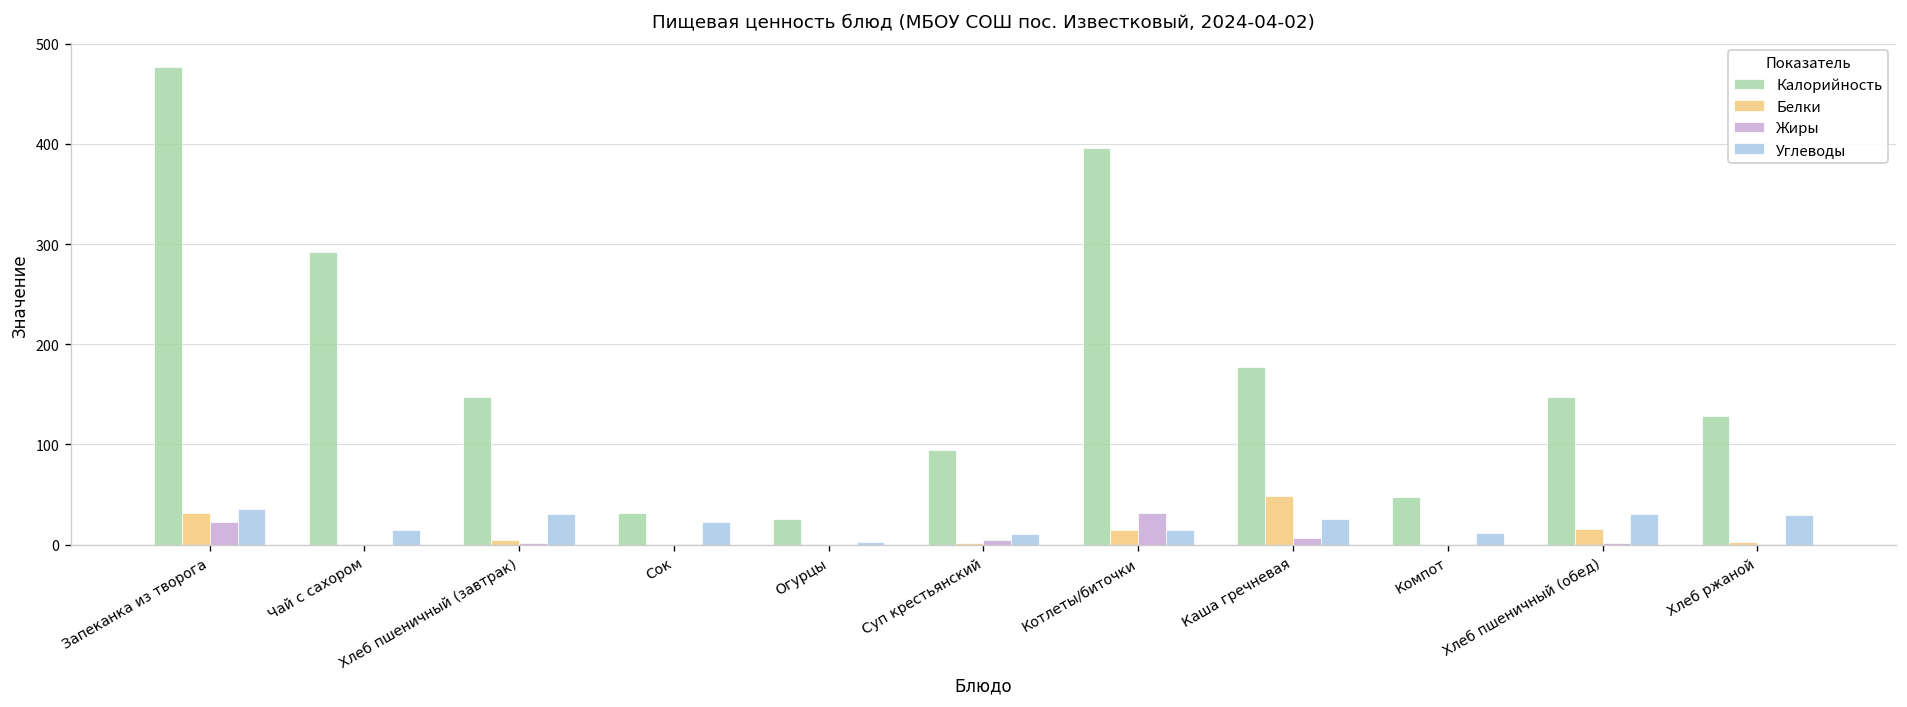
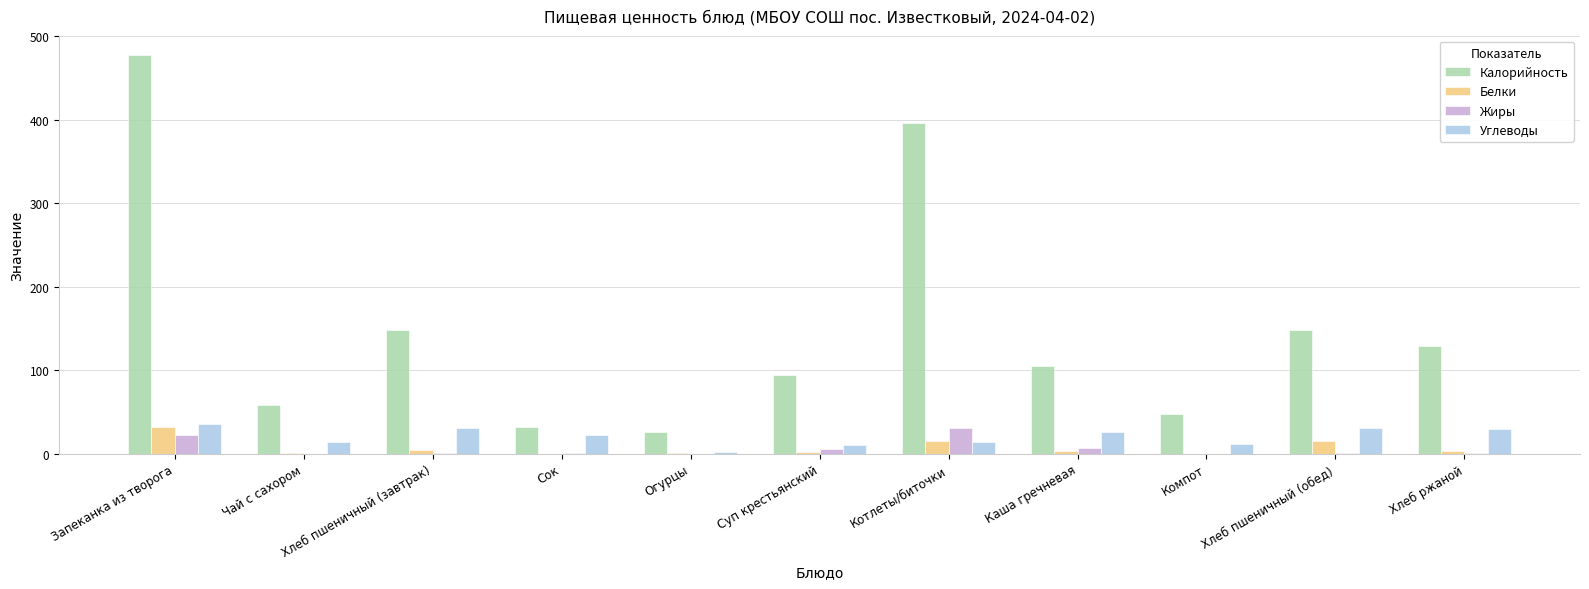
  {
    "Калорийность": {
      "Запеканка из творога": 480,
-     "Чай с сахором": 290,
+     "Чай с сахором": 60,
      "Хлеб пшеничный (завтрак)": 150,
      "Сок": 30,
      "Огурцы": 30,
      "Суп крестьянский": 90,
      "Котлеты/биточки": 400,
-     "Каша гречневая": 180,
+     "Каша гречневая": 110,
      "Компот": 50,
      "Хлеб пшеничный (обед)": 150,
      "Хлеб ржаной": 130
    },
    "Белки": {
      "Запеканка из творога": 30,
      "Хлеб пшеничный (завтрак)": 0,
      "Сок": 0,
      "Котлеты/биточки": 10,
-     "Каша гречневая": 50,
+     "Каша гречневая": 0,
      "Хлеб пшеничный (обед)": 20
    }
  }
